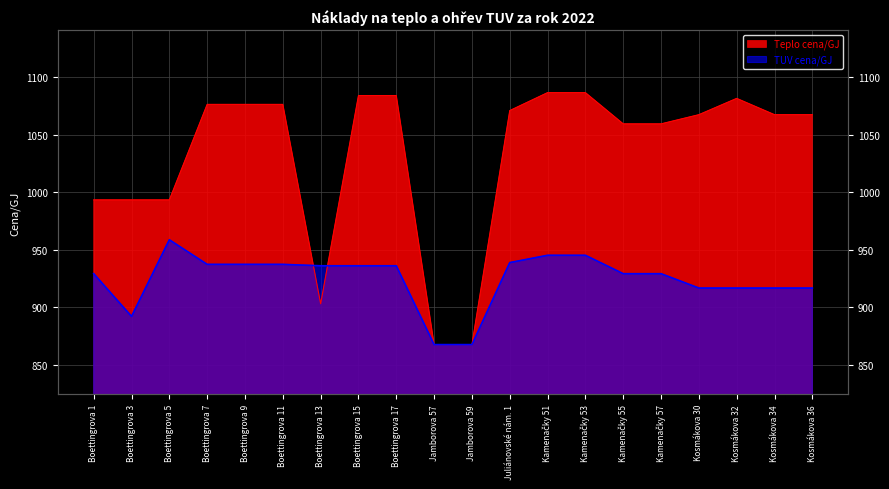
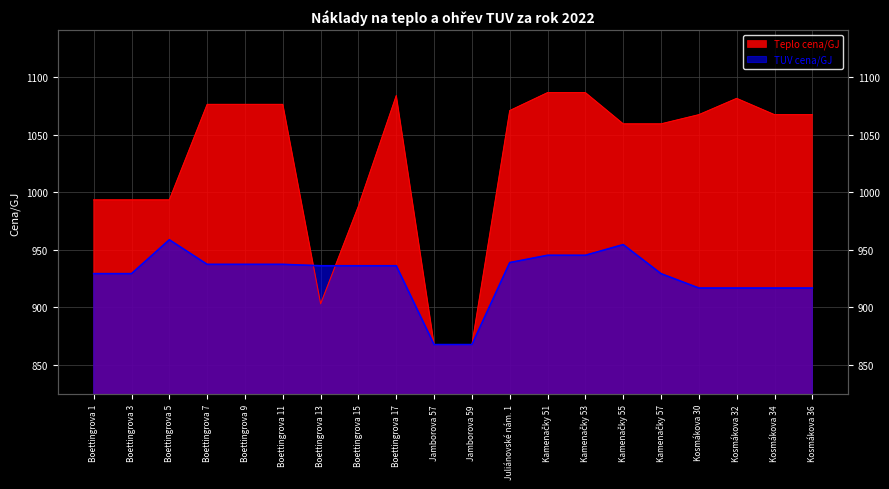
  {
    "Teplo cena/GJ": {
      "Boettingrova 1": 993,
      "Boettingrova 3": 993,
      "Boettingrova 5": 993,
      "Boettingrova 7": 1077,
      "Boettingrova 9": 1077,
      "Boettingrova 11": 1077,
      "Boettingrova 13": 903,
-     "Boettingrova 15": 1084,
+     "Boettingrova 15": 988,
      "Boettingrova 17": 1084,
      "Juliánovské nám. 1": 1071,
      "Kamenačky 51": 1087,
      "Kamenačky 53": 1087,
      "Kamenačky 55": 1060,
      "Kamenačky 57": 1060,
      "Kosmákova 30": 1068,
      "Kosmákova 32": 1082,
      "Kosmákova 34": 1068,
      "Kosmákova 36": 1068
    },
    "TUV cena/GJ": {
      "Boettingrova 1": 929,
-     "Boettingrova 3": 892,
+     "Boettingrova 3": 929,
      "Boettingrova 5": 959,
      "Boettingrova 7": 937,
      "Boettingrova 9": 937,
      "Boettingrova 11": 937,
      "Boettingrova 13": 936,
      "Boettingrova 15": 936,
      "Boettingrova 17": 936,
      "Juliánovské nám. 1": 939,
      "Kamenačky 51": 945,
      "Kamenačky 53": 945,
-     "Kamenačky 55": 929,
+     "Kamenačky 55": 954,
      "Kamenačky 57": 929,
      "Kosmákova 30": 917,
      "Kosmákova 32": 917,
      "Kosmákova 34": 917,
      "Kosmákova 36": 917
    }
  }
